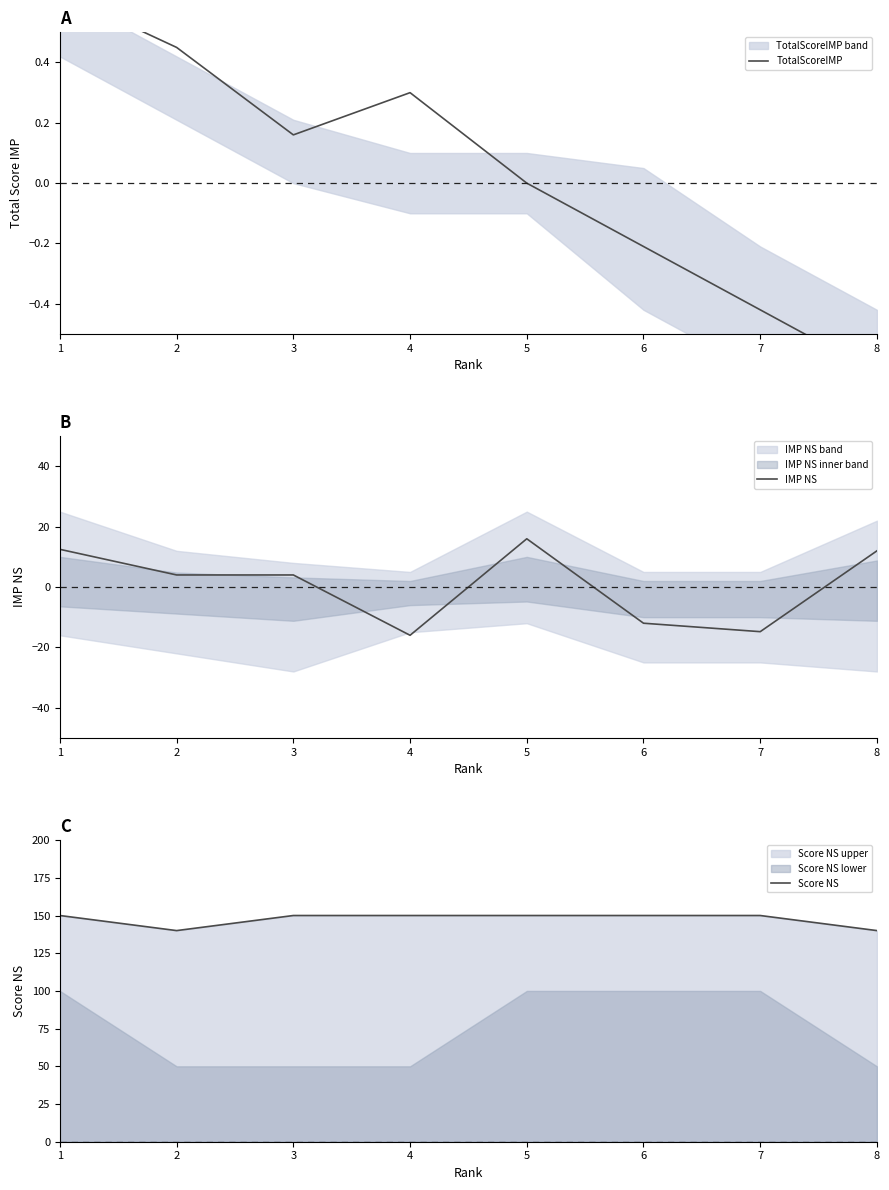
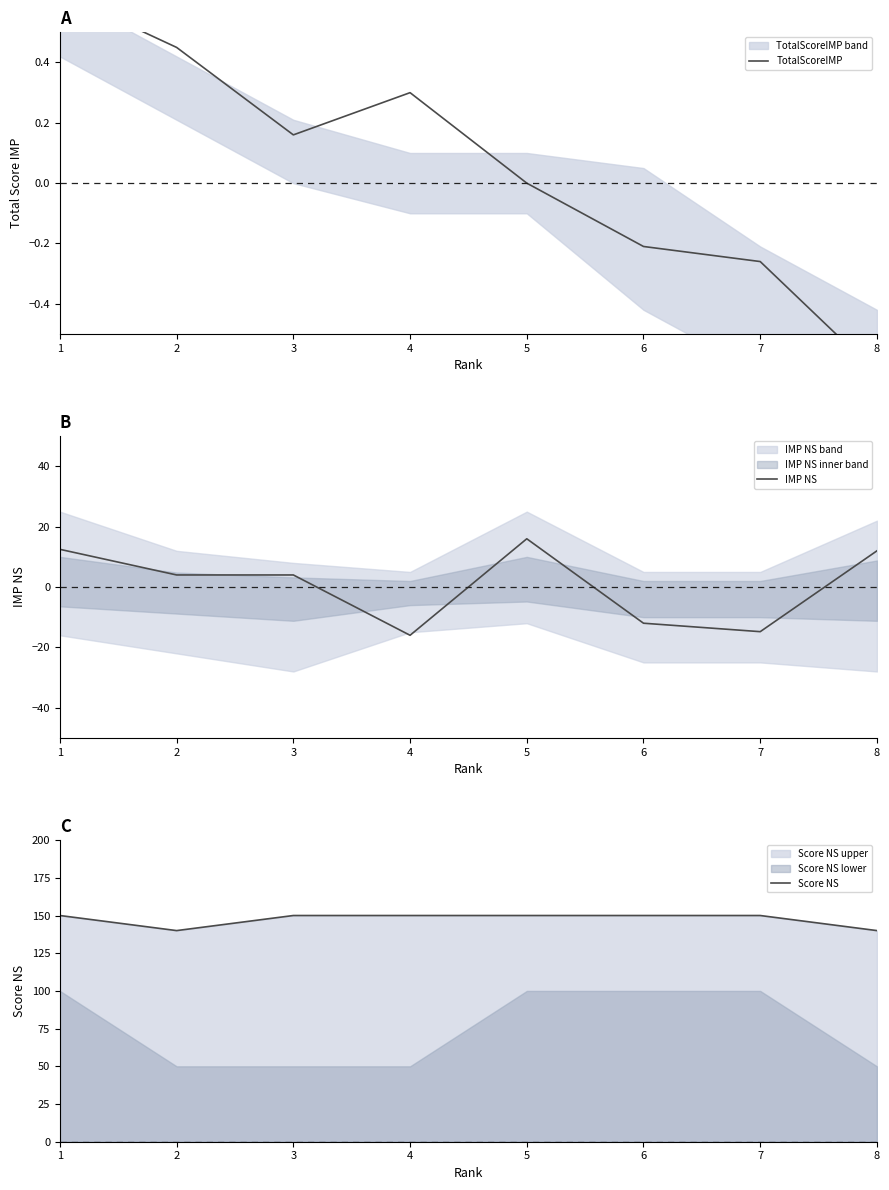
  {
    "A": {
      "TotalScoreIMP": {
        "2": 0.45,
        "3": 0.16,
        "4": 0.30,
        "5": 0.00,
        "6": -0.21,
-       "7": -0.42
+       "7": -0.26
      }
    },
    "B": {
      "IMP NS": {
        "1": 13,
        "4": -16,
        "5": 16,
        "6": -12,
        "7": -15,
        "8": 12
      }
    }
  }
